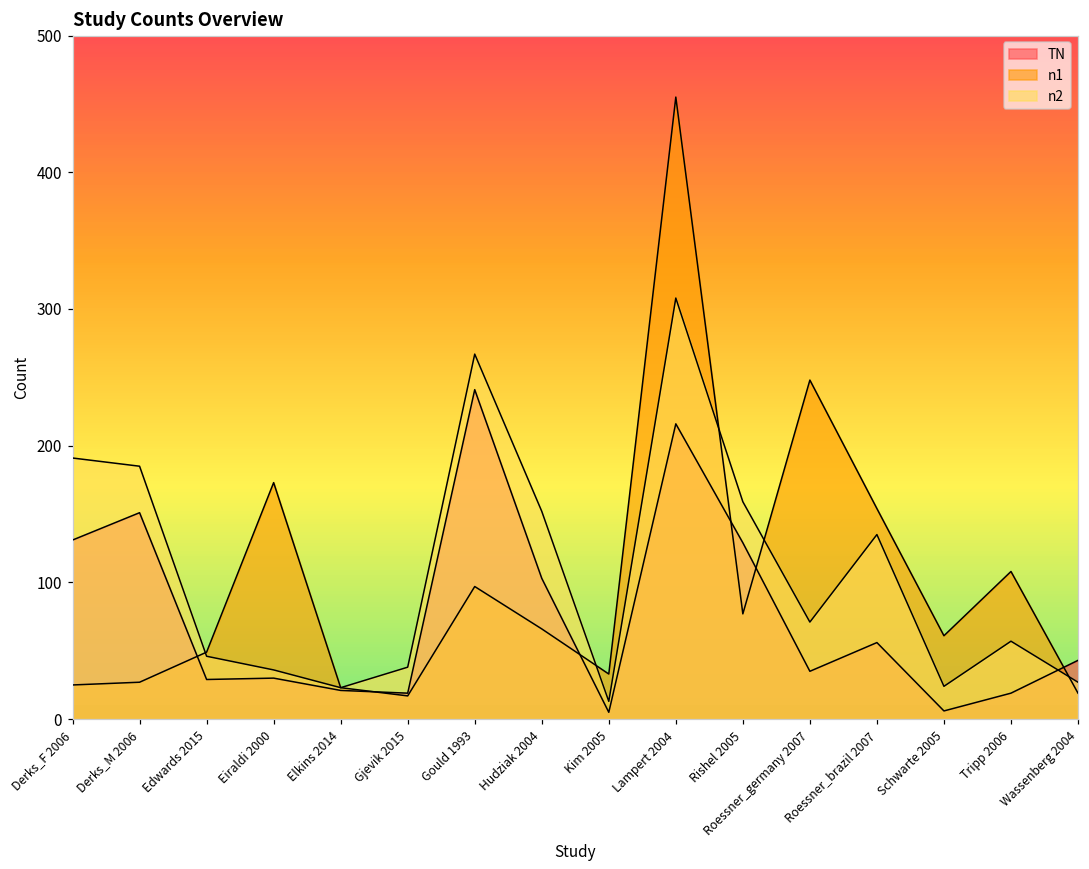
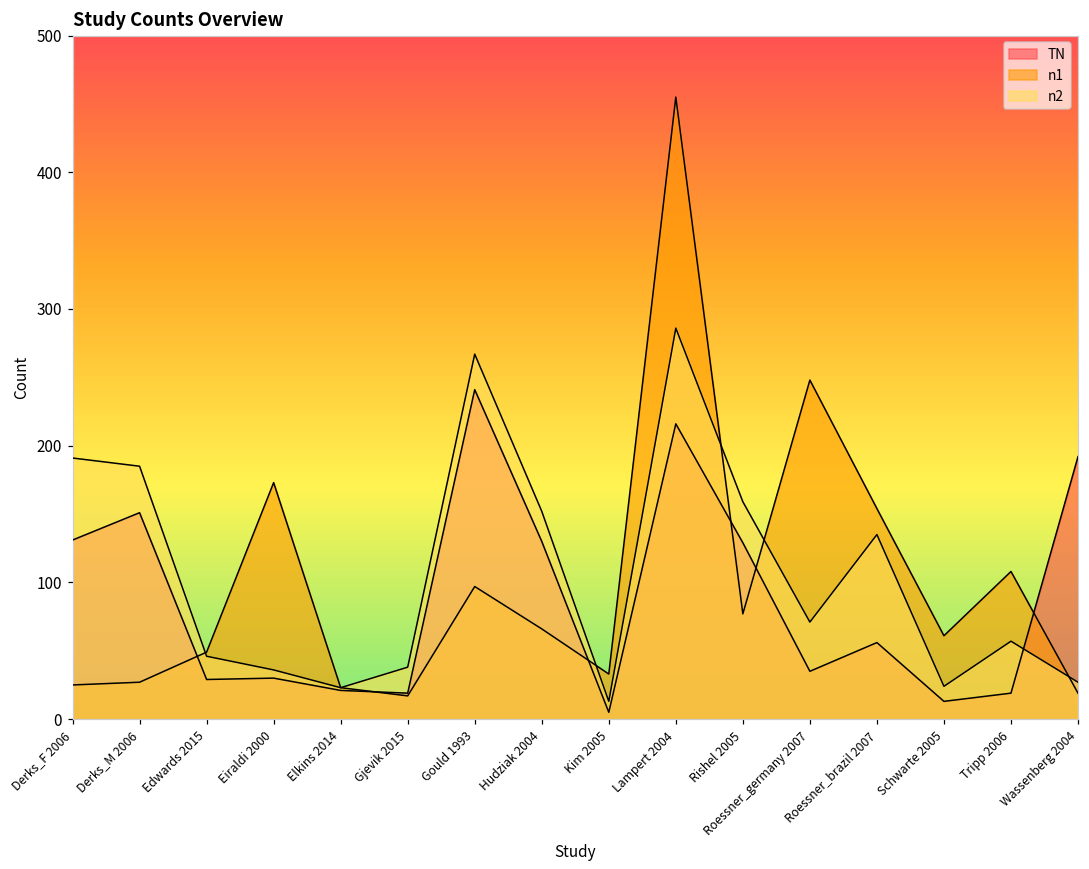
  {
    "TN": {
      "Derks_F 2006": 131,
      "Derks_M 2006": 151,
      "Edwards 2015": 29,
      "Eiraldi 2000": 30,
      "Gould 1993": 241,
-     "Hudziak 2004": 103,
+     "Hudziak 2004": 130,
      "Kim 2005": 5,
      "Lampert 2004": 216,
      "Rishel 2005": 129,
      "Roessner_germany 2007": 35,
      "Roessner_brazil 2007": 56,
-     "Schwarte 2005": 6,
+     "Schwarte 2005": 13,
      "Tripp 2006": 19,
-     "Wassenberg 2004": 43
+     "Wassenberg 2004": 192
    },
    "n1": {
      "Derks_F 2006": 25,
      "Derks_M 2006": 27,
      "Edwards 2015": 49,
      "Eiraldi 2000": 173,
      "Gould 1993": 97,
      "Hudziak 2004": 66,
      "Kim 2005": 33,
      "Lampert 2004": 455,
      "Rishel 2005": 77,
      "Roessner_germany 2007": 248,
      "Roessner_brazil 2007": 154,
      "Schwarte 2005": 61,
      "Tripp 2006": 108,
      "Wassenberg 2004": 19
    },
    "n2": {
      "Derks_F 2006": 191,
      "Derks_M 2006": 185,
      "Edwards 2015": 46,
      "Eiraldi 2000": 36,
      "Gjevik 2015": 38,
      "Gould 1993": 267,
      "Hudziak 2004": 152,
      "Kim 2005": 13,
-     "Lampert 2004": 308,
+     "Lampert 2004": 286,
      "Rishel 2005": 159,
      "Roessner_germany 2007": 71,
      "Roessner_brazil 2007": 135,
      "Schwarte 2005": 24,
      "Tripp 2006": 57,
      "Wassenberg 2004": 27
    }
  }
